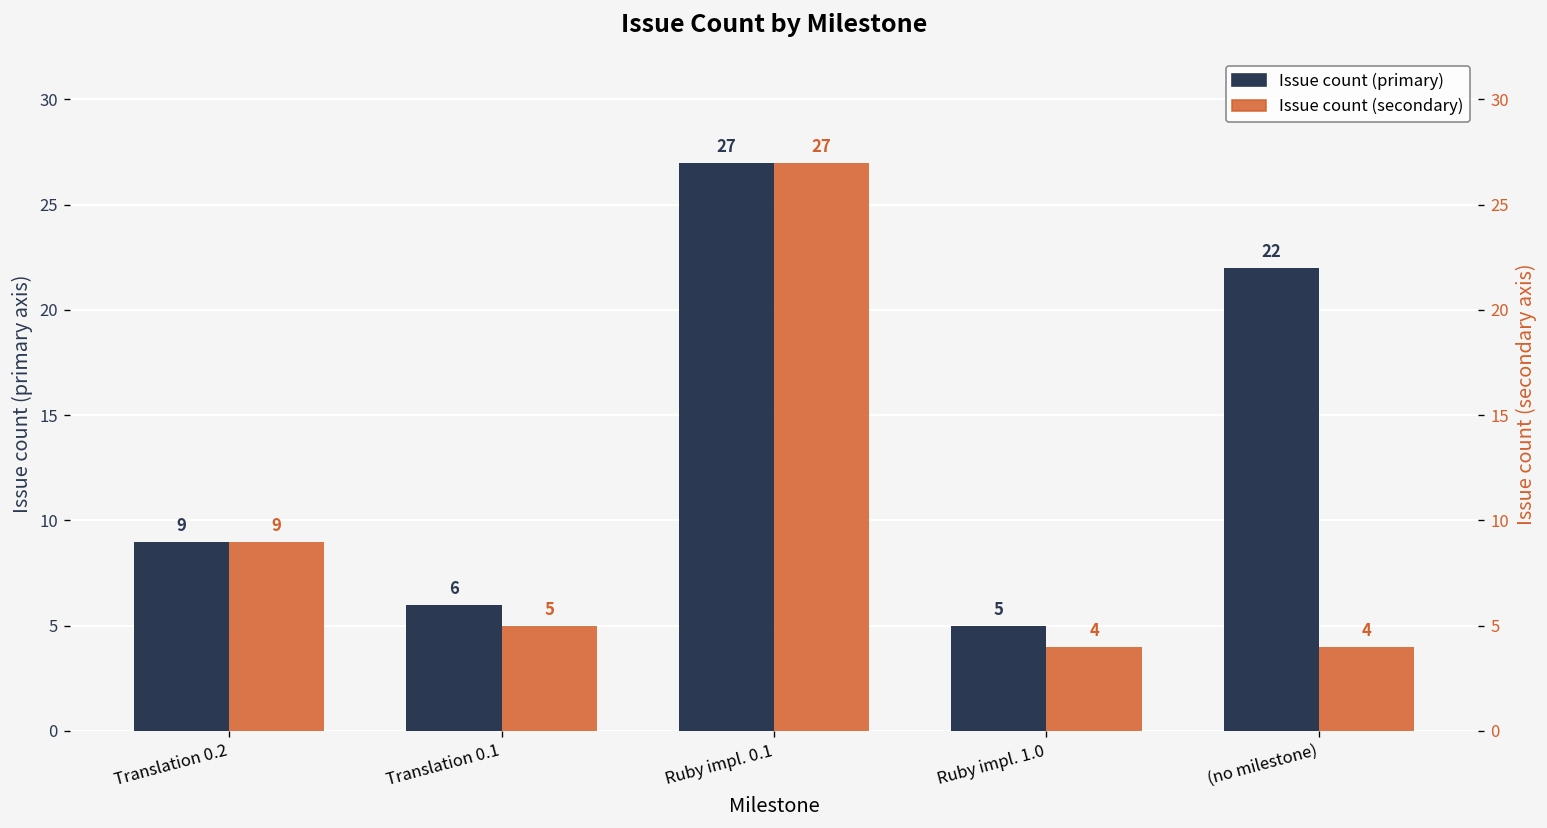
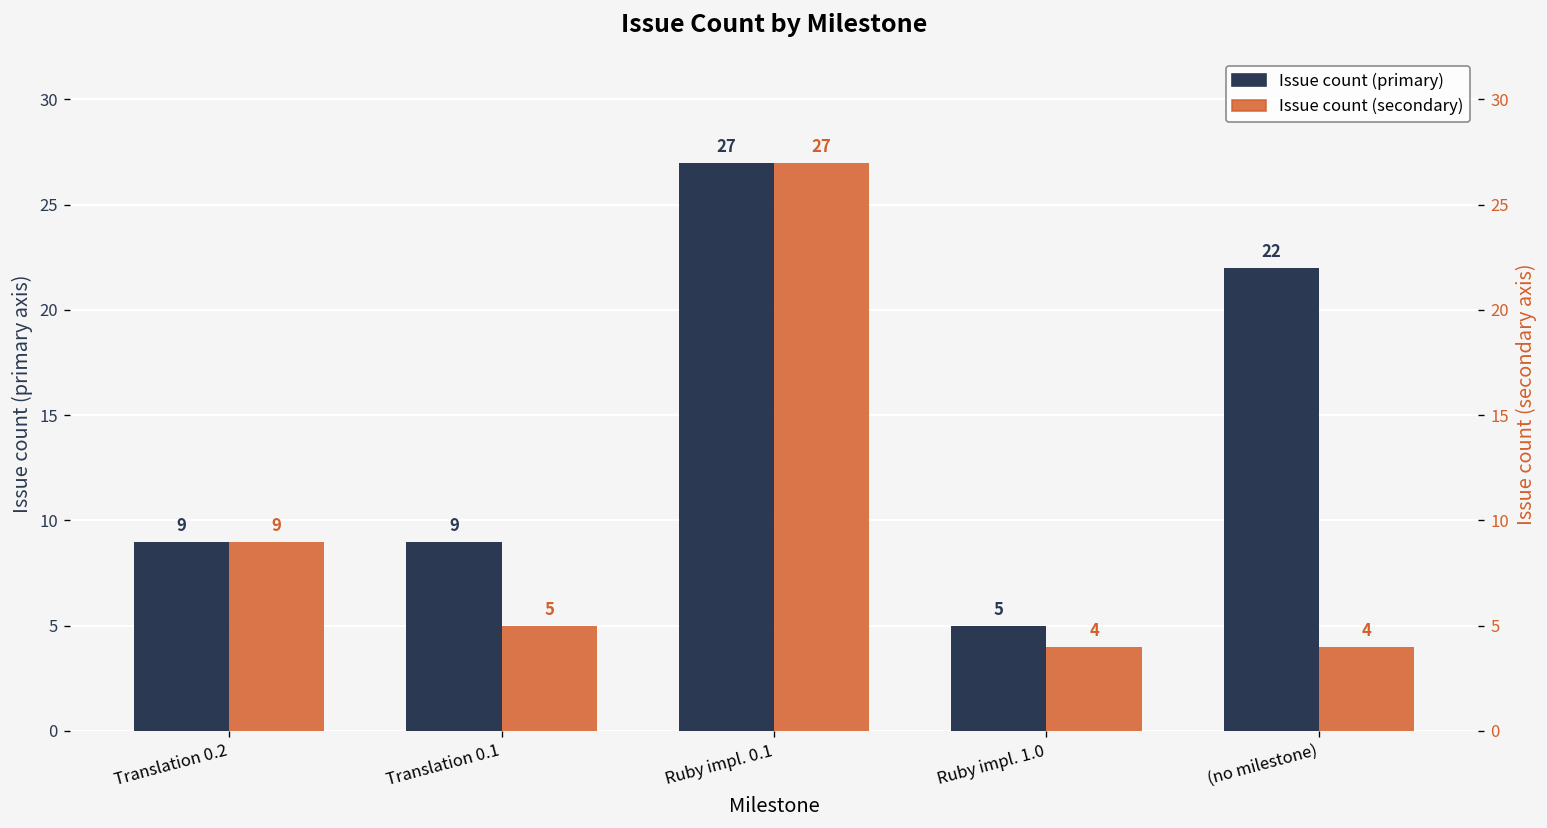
  {
    "Issue count (primary)": {
      "Translation 0.2": 9,
-     "Translation 0.1": 6,
+     "Translation 0.1": 9,
      "Ruby impl. 0.1": 27,
      "Ruby impl. 1.0": 5,
      "(no milestone)": 22
    },
    "Issue count (secondary)": {
      "Translation 0.2": 9,
      "Translation 0.1": 5,
      "Ruby impl. 0.1": 27,
      "Ruby impl. 1.0": 4,
      "(no milestone)": 4
    }
  }
